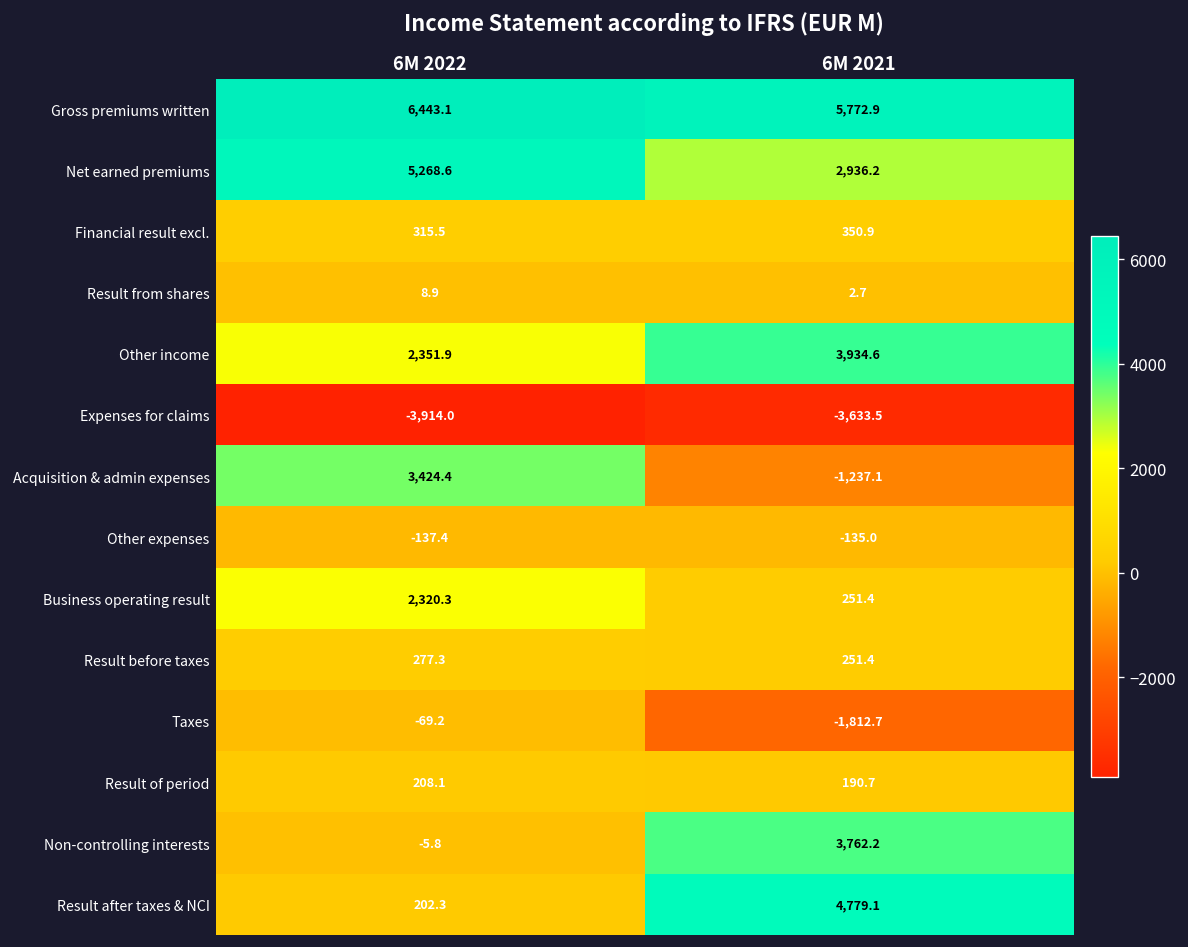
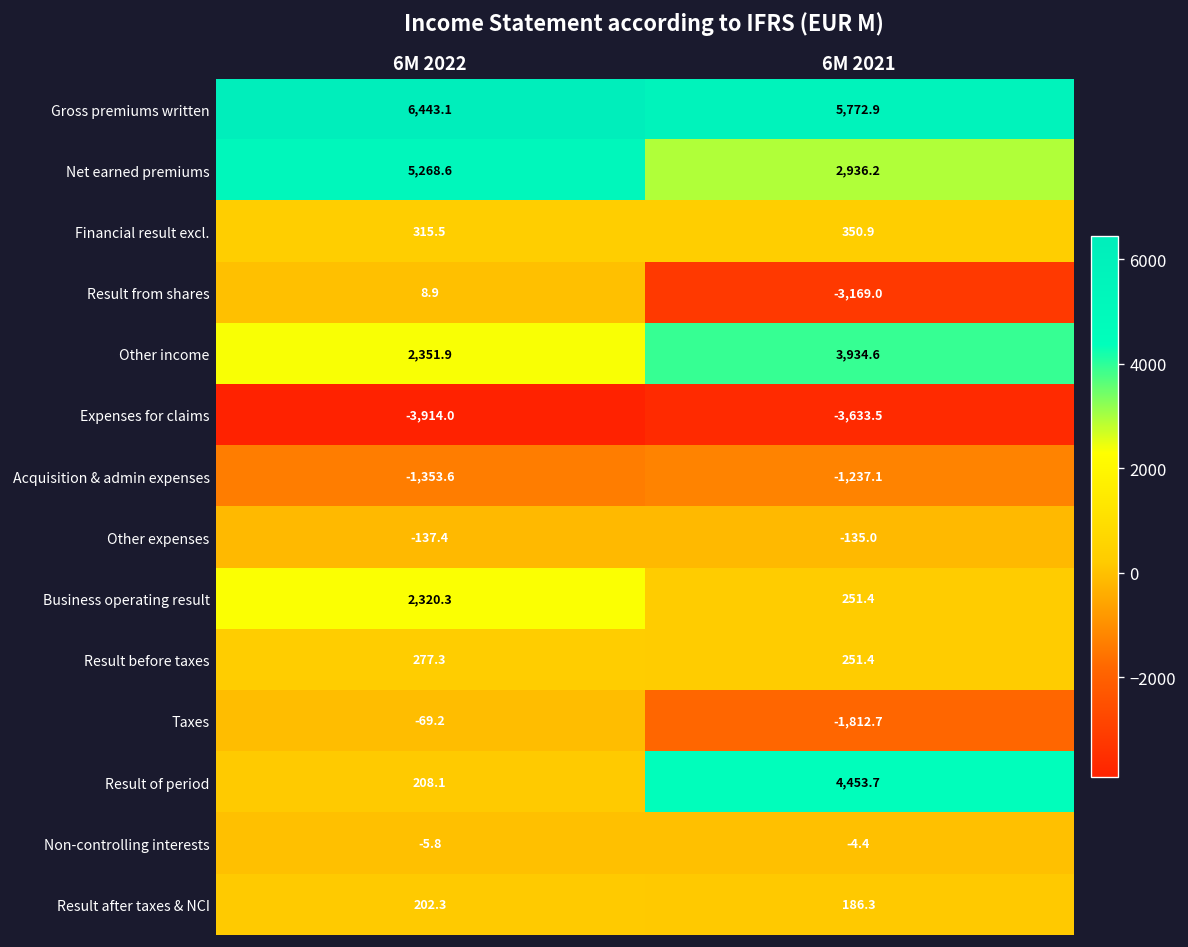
  {
    "Gross premiums written": {
      "6M 2022": "6,443.1",
      "6M 2021": "5,772.9"
    },
    "Net earned premiums": {
      "6M 2022": "5,268.6",
      "6M 2021": "2,936.2"
    },
    "Financial result excl.": {
      "6M 2022": "315.5",
      "6M 2021": "350.9"
    },
    "Result from shares": {
      "6M 2022": "8.9",
-     "6M 2021": "2.7"
+     "6M 2021": "-3,169.0"
    },
    "Other income": {
      "6M 2022": "2,351.9",
      "6M 2021": "3,934.6"
    },
    "Expenses for claims": {
      "6M 2022": "-3,914.0",
      "6M 2021": "-3,633.5"
    },
    "Acquisition & admin expenses": {
-     "6M 2022": "3,424.4",
+     "6M 2022": "-1,353.6",
      "6M 2021": "-1,237.1"
    },
    "Other expenses": {
      "6M 2022": "-137.4",
      "6M 2021": "-135.0"
    },
    "Business operating result": {
      "6M 2022": "2,320.3",
      "6M 2021": "251.4"
    },
    "Result before taxes": {
      "6M 2022": "277.3",
      "6M 2021": "251.4"
    },
    "Taxes": {
      "6M 2022": "-69.2",
      "6M 2021": "-1,812.7"
    },
    "Result of period": {
      "6M 2022": "208.1",
-     "6M 2021": "190.7"
+     "6M 2021": "4,453.7"
    },
    "Non-controlling interests": {
      "6M 2022": "-5.8",
-     "6M 2021": "3,762.2"
+     "6M 2021": "-4.4"
    },
    "Result after taxes & NCI": {
      "6M 2022": "202.3",
-     "6M 2021": "4,779.1"
+     "6M 2021": "186.3"
    }
  }
